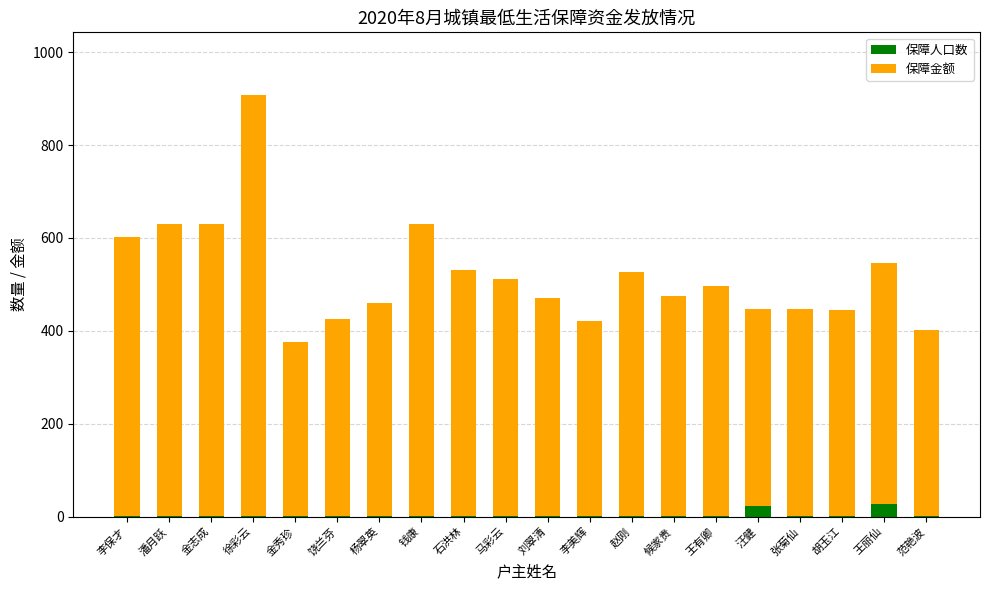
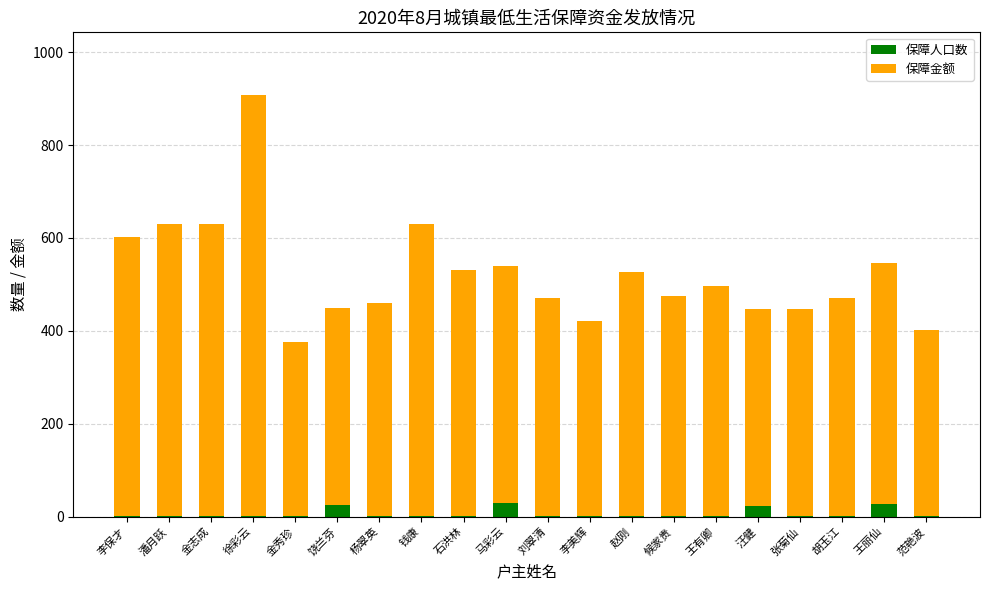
  {
    "保障人口数": {
-     "饶兰芬": 0,
-     "马彩云": 0,
+     "饶兰芬": 20,
+     "马彩云": 30,
      "汪健": 20,
      "王丽仙": 30
    },
    "保障金额": {
      "李保才": 600,
      "潘月跃": 630,
      "金志成": 630,
      "徐彩云": 910,
      "金秀珍": 370,
      "饶兰芬": 430,
      "杨翠英": 460,
      "钱康": 630,
      "石洪林": 530,
      "马彩云": 510,
      "刘翠清": 470,
      "李美辉": 420,
      "赵刚": 530,
      "候家贵": 480,
      "王有卿": 500,
      "汪健": 430,
      "张菊仙": 450,
-     "胡玉江": 440,
+     "胡玉江": 470,
      "王丽仙": 520,
      "范艳波": 400
    }
  }
